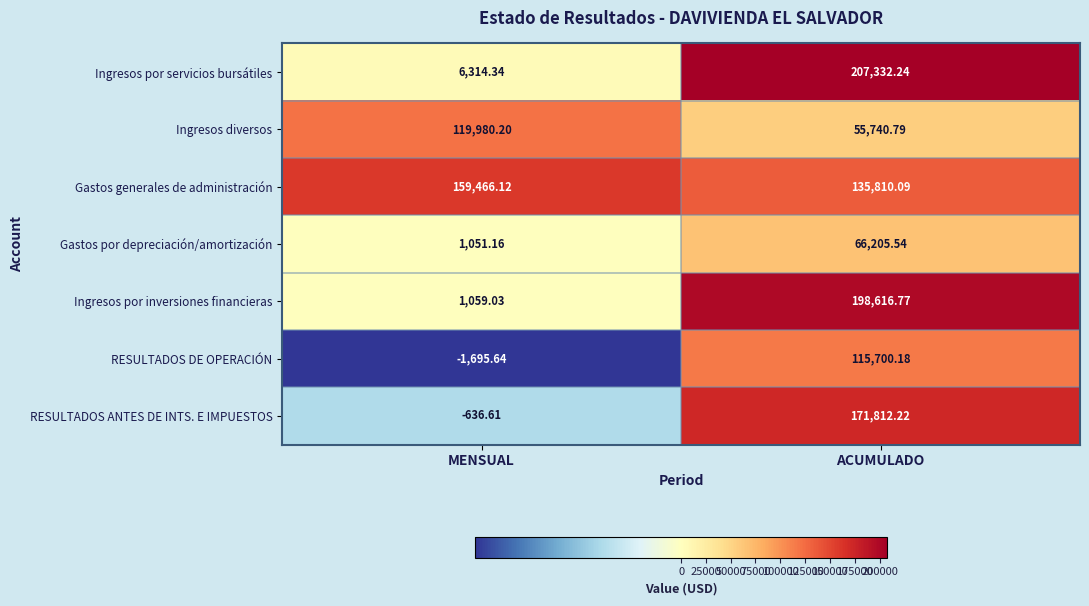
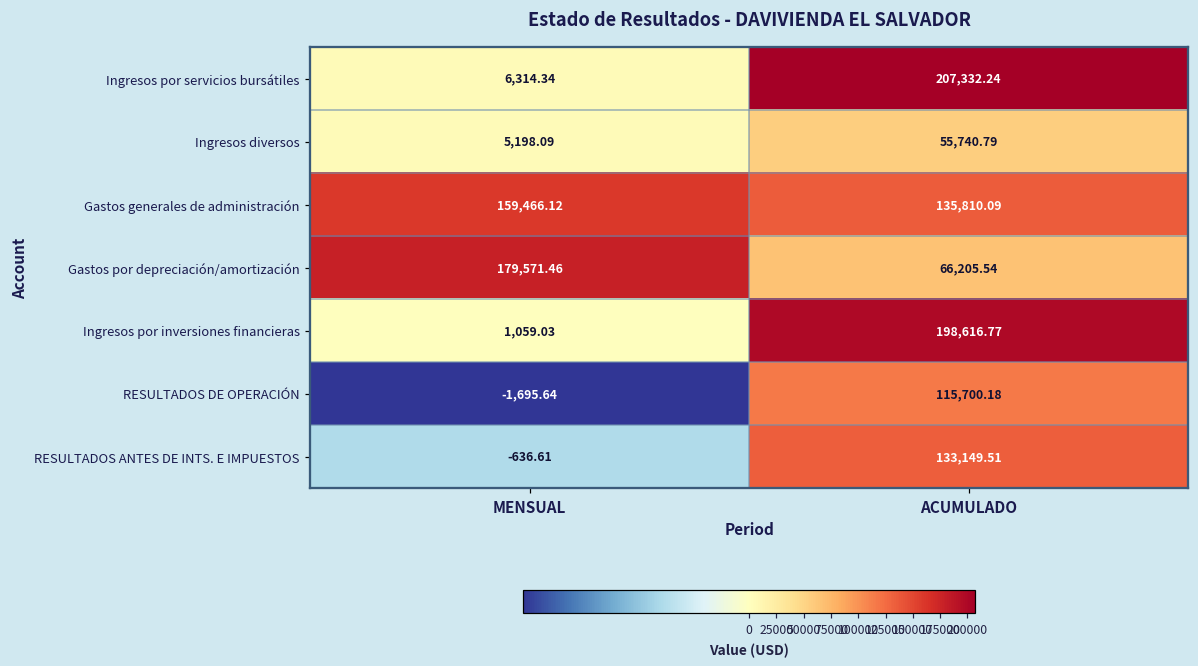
  {
    "Ingresos por servicios bursátiles": {
      "MENSUAL": "6,314.34",
      "ACUMULADO": "207,332.24"
    },
    "Ingresos diversos": {
-     "MENSUAL": "119,980.20",
+     "MENSUAL": "5,198.09",
      "ACUMULADO": "55,740.79"
    },
    "Gastos generales de administración": {
      "MENSUAL": "159,466.12",
      "ACUMULADO": "135,810.09"
    },
    "Gastos por depreciación/amortización": {
-     "MENSUAL": "1,051.16",
+     "MENSUAL": "179,571.46",
      "ACUMULADO": "66,205.54"
    },
    "Ingresos por inversiones financieras": {
      "MENSUAL": "1,059.03",
      "ACUMULADO": "198,616.77"
    },
    "RESULTADOS DE OPERACIÓN": {
      "MENSUAL": "-1,695.64",
      "ACUMULADO": "115,700.18"
    },
    "RESULTADOS ANTES DE INTS. E IMPUESTOS": {
      "MENSUAL": "-636.61",
-     "ACUMULADO": "171,812.22"
+     "ACUMULADO": "133,149.51"
    }
  }
